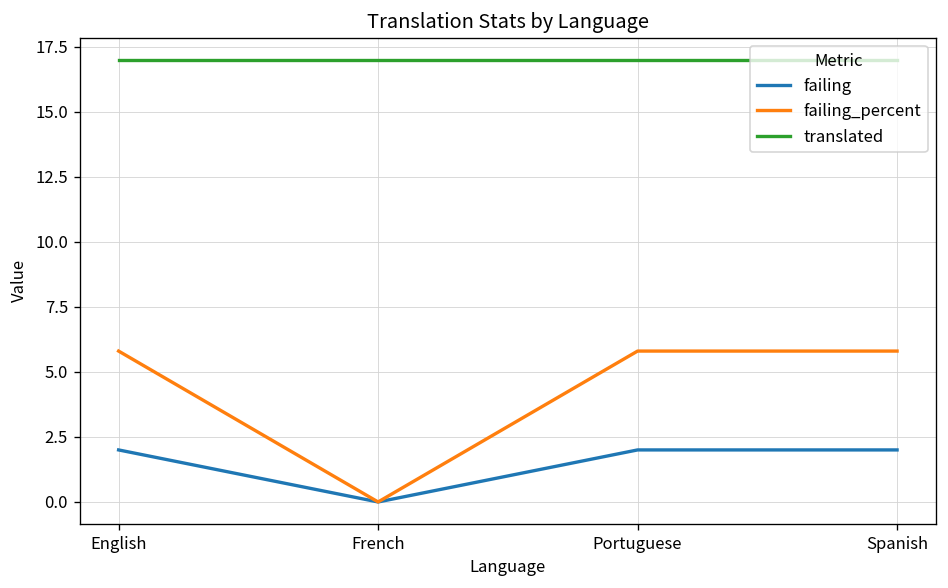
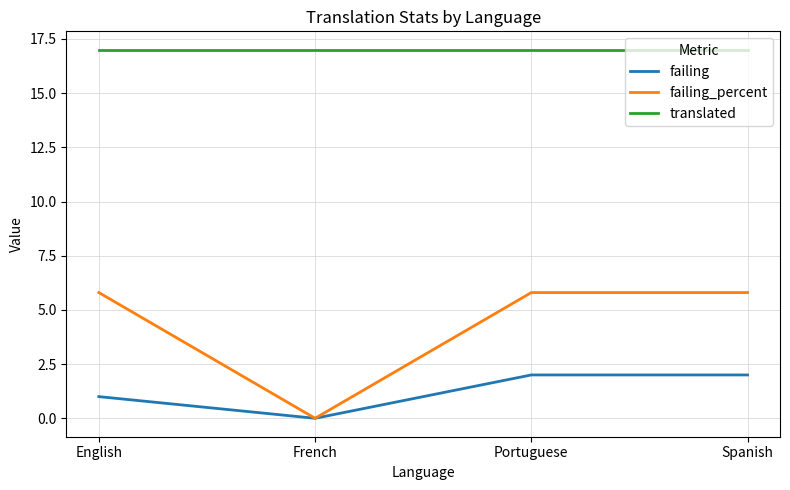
  {
    "failing": {
-     "English": 2,
+     "English": 1,
      "Portuguese": 2,
      "Spanish": 2
    },
    "failing_percent": {
      "English": 5.8,
      "Portuguese": 5.8,
      "Spanish": 5.8
    },
    "translated": {
      "English": 17,
      "French": 17,
      "Portuguese": 17
    }
  }
